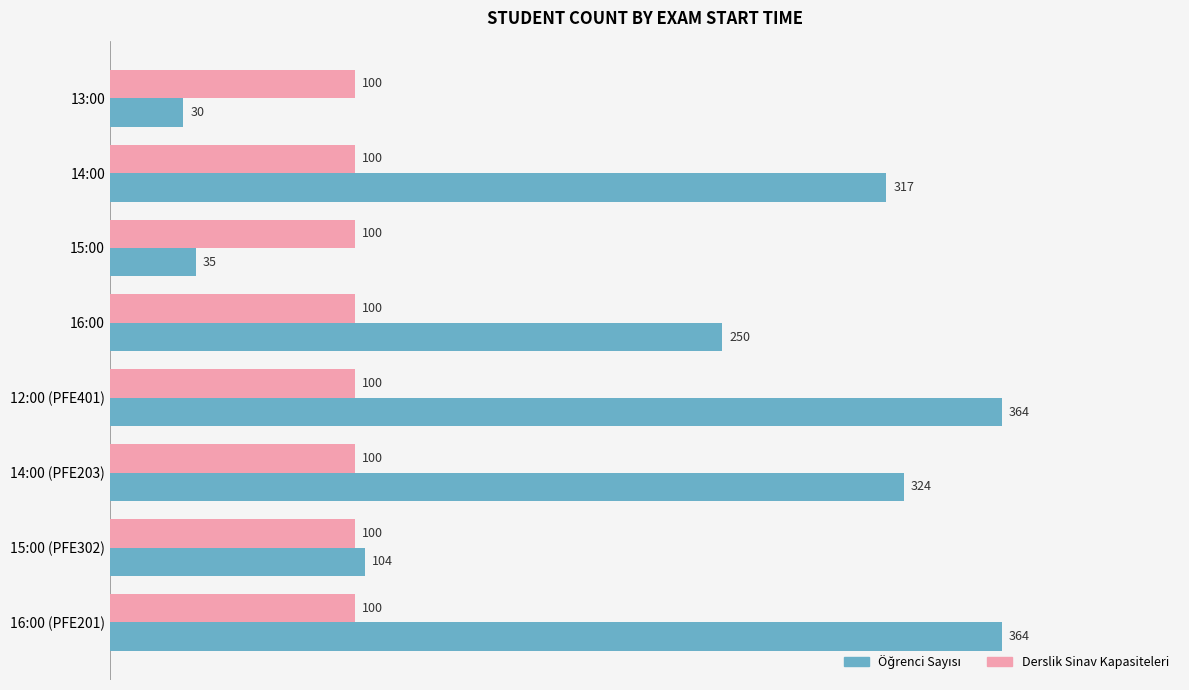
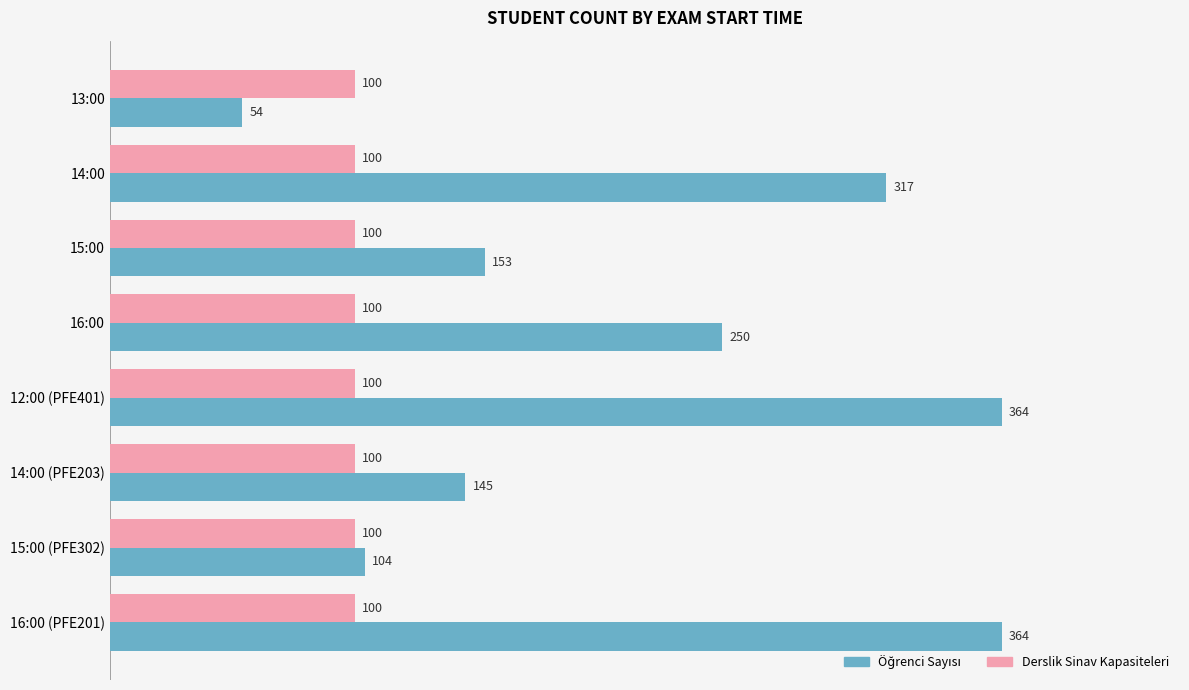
  {
    "Öğrenci Sayısı": {
-     "13:00": 30,
+     "13:00": 54,
      "14:00": 317,
-     "15:00": 35,
+     "15:00": 153,
      "16:00": 250,
      "12:00 (PFE401)": 364,
-     "14:00 (PFE203)": 324,
+     "14:00 (PFE203)": 145,
      "15:00 (PFE302)": 104,
      "16:00 (PFE201)": 364
    },
    "Derslik Sinav Kapasiteleri": {
      "13:00": 100,
      "14:00": 100,
      "15:00": 100,
      "16:00": 100,
      "12:00 (PFE401)": 100,
      "14:00 (PFE203)": 100,
      "15:00 (PFE302)": 100,
      "16:00 (PFE201)": 100
    }
  }
